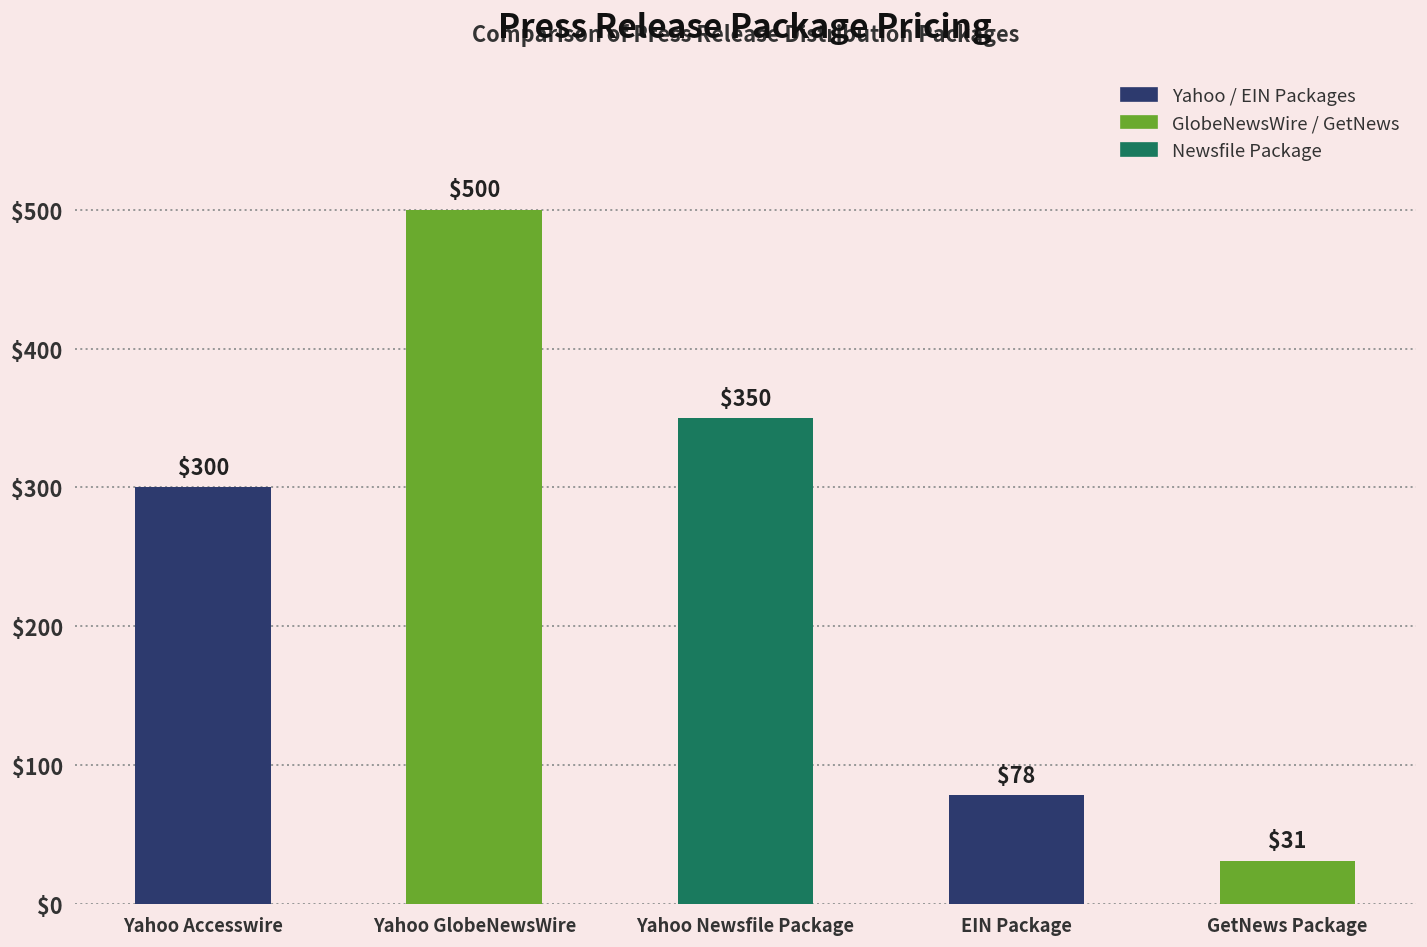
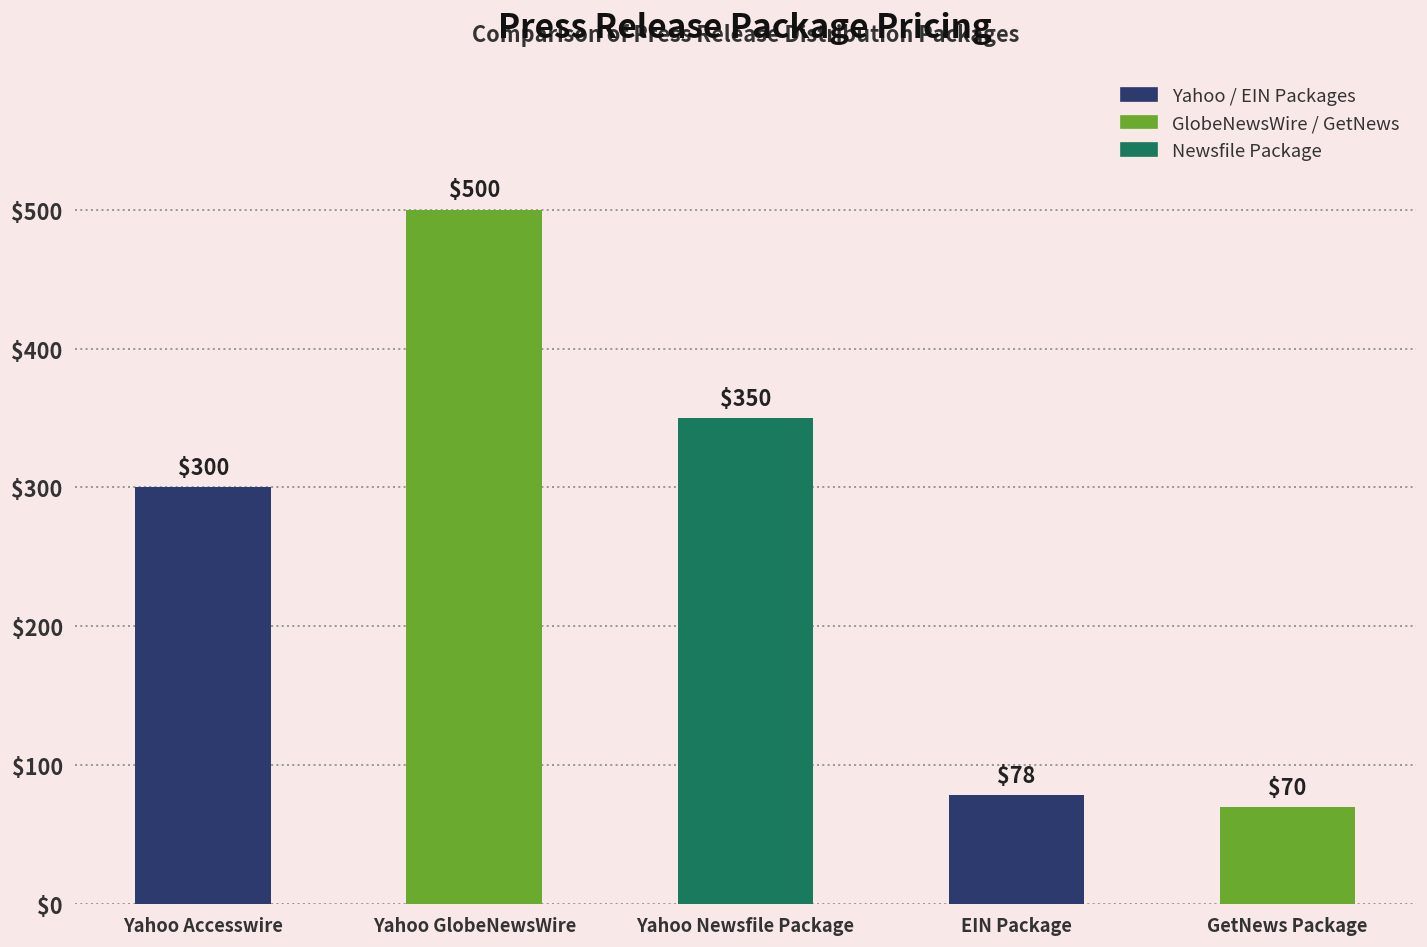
  {
    "Yahoo Accesswire": "$300",
    "Yahoo GlobeNewsWire": "$500",
    "Yahoo Newsfile Package": "$350",
-   "GetNews Package": "$31"
+   "GetNews Package": "$70"
  }
